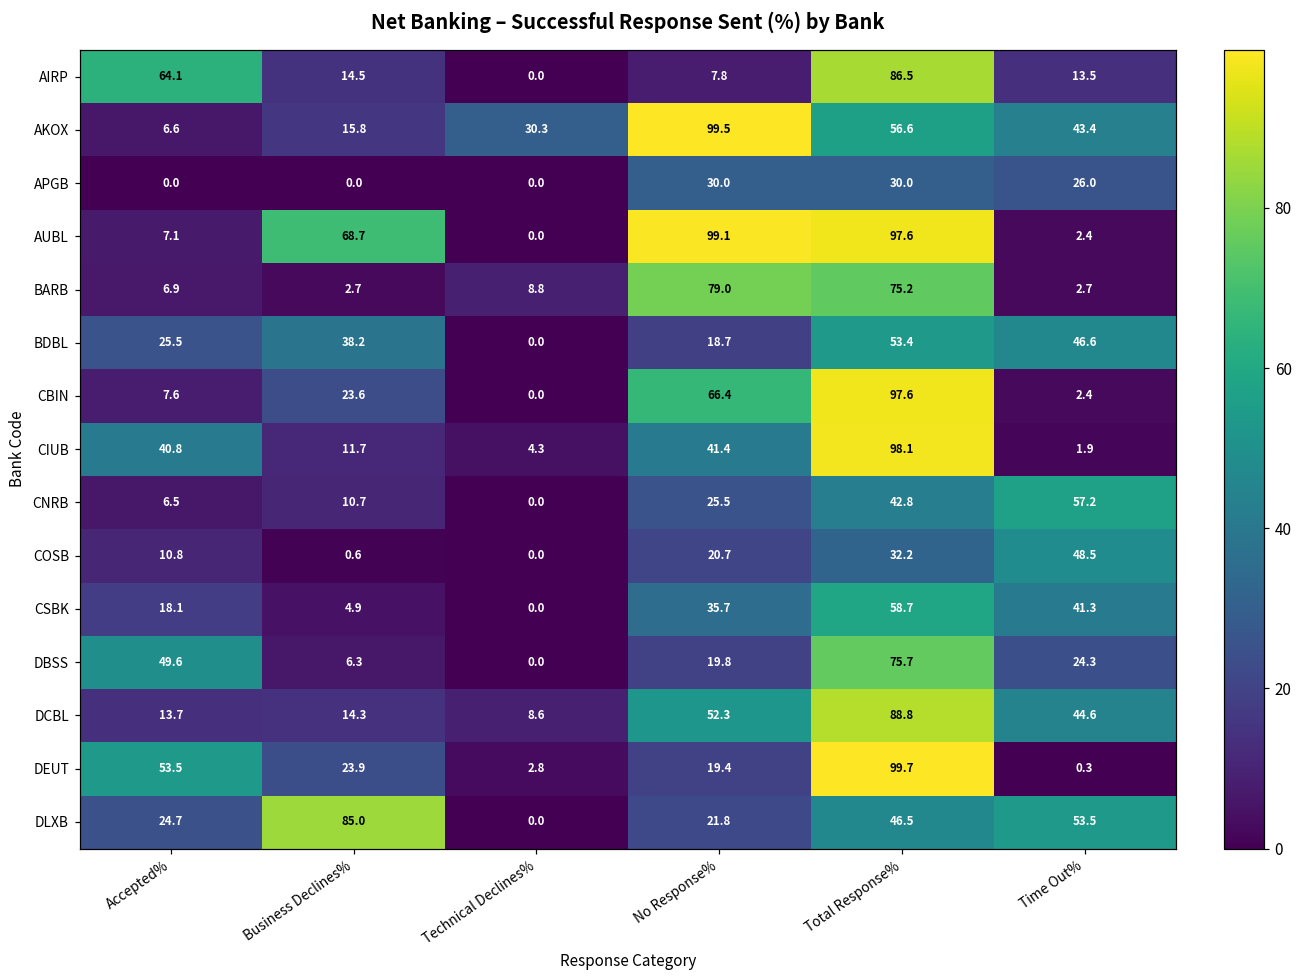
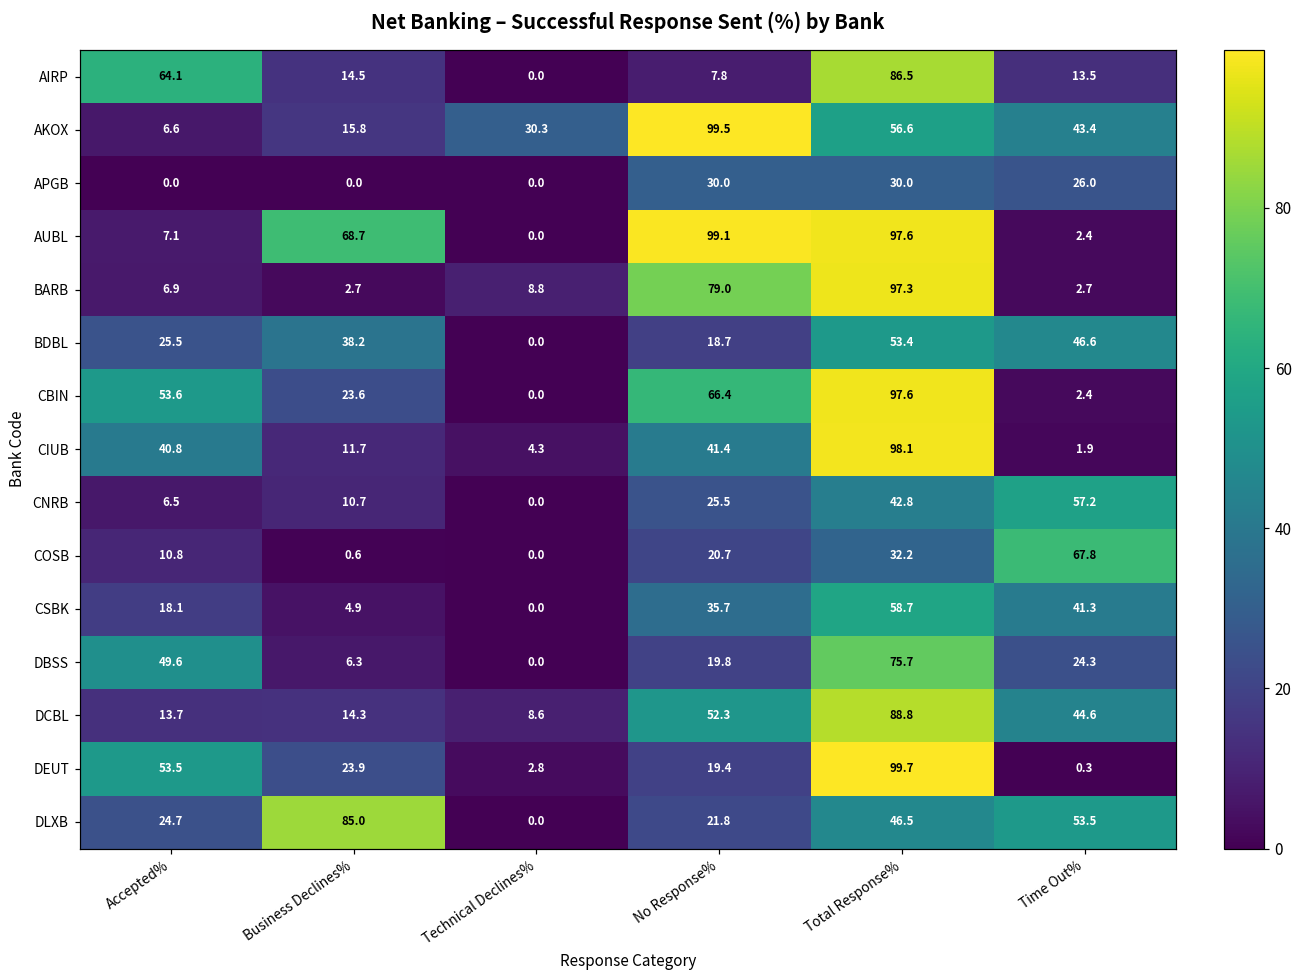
  {
    "AIRP": {
      "Accepted%": 64.1,
      "Business Declines%": 14.5,
      "Technical Declines%": 0.0,
      "No Response%": 7.8,
      "Total Response%": 86.5,
      "Time Out%": 13.5
    },
    "AKOX": {
      "Accepted%": 6.6,
      "Business Declines%": 15.8,
      "Technical Declines%": 30.3,
      "No Response%": 99.5,
      "Total Response%": 56.6,
      "Time Out%": 43.4
    },
    "APGB": {
      "Accepted%": 0.0,
      "Business Declines%": 0.0,
      "Technical Declines%": 0.0,
      "No Response%": 30.0,
      "Total Response%": 30.0,
      "Time Out%": 26.0
    },
    "AUBL": {
      "Accepted%": 7.1,
      "Business Declines%": 68.7,
      "Technical Declines%": 0.0,
      "No Response%": 99.1,
      "Total Response%": 97.6,
      "Time Out%": 2.4
    },
    "BARB": {
      "Accepted%": 6.9,
      "Business Declines%": 2.7,
      "Technical Declines%": 8.8,
      "No Response%": 79.0,
-     "Total Response%": 75.2,
+     "Total Response%": 97.3,
      "Time Out%": 2.7
    },
    "BDBL": {
      "Accepted%": 25.5,
      "Business Declines%": 38.2,
      "Technical Declines%": 0.0,
      "No Response%": 18.7,
      "Total Response%": 53.4,
      "Time Out%": 46.6
    },
    "CBIN": {
-     "Accepted%": 7.6,
+     "Accepted%": 53.6,
      "Business Declines%": 23.6,
      "Technical Declines%": 0.0,
      "No Response%": 66.4,
      "Total Response%": 97.6,
      "Time Out%": 2.4
    },
    "CIUB": {
      "Accepted%": 40.8,
      "Business Declines%": 11.7,
      "Technical Declines%": 4.3,
      "No Response%": 41.4,
      "Total Response%": 98.1,
      "Time Out%": 1.9
    },
    "CNRB": {
      "Accepted%": 6.5,
      "Business Declines%": 10.7,
      "Technical Declines%": 0.0,
      "No Response%": 25.5,
      "Total Response%": 42.8,
      "Time Out%": 57.2
    },
    "COSB": {
      "Accepted%": 10.8,
      "Business Declines%": 0.6,
      "Technical Declines%": 0.0,
      "No Response%": 20.7,
      "Total Response%": 32.2,
-     "Time Out%": 48.5
+     "Time Out%": 67.8
    },
    "CSBK": {
      "Accepted%": 18.1,
      "Business Declines%": 4.9,
      "Technical Declines%": 0.0,
      "No Response%": 35.7,
      "Total Response%": 58.7,
      "Time Out%": 41.3
    },
    "DBSS": {
      "Accepted%": 49.6,
      "Business Declines%": 6.3,
      "Technical Declines%": 0.0,
      "No Response%": 19.8,
      "Total Response%": 75.7,
      "Time Out%": 24.3
    },
    "DCBL": {
      "Accepted%": 13.7,
      "Business Declines%": 14.3,
      "Technical Declines%": 8.6,
      "No Response%": 52.3,
      "Total Response%": 88.8,
      "Time Out%": 44.6
    },
    "DEUT": {
      "Accepted%": 53.5,
      "Business Declines%": 23.9,
      "Technical Declines%": 2.8,
      "No Response%": 19.4,
      "Total Response%": 99.7,
      "Time Out%": 0.3
    },
    "DLXB": {
      "Accepted%": 24.7,
      "Business Declines%": 85.0,
      "Technical Declines%": 0.0,
      "No Response%": 21.8,
      "Total Response%": 46.5,
      "Time Out%": 53.5
    }
  }
